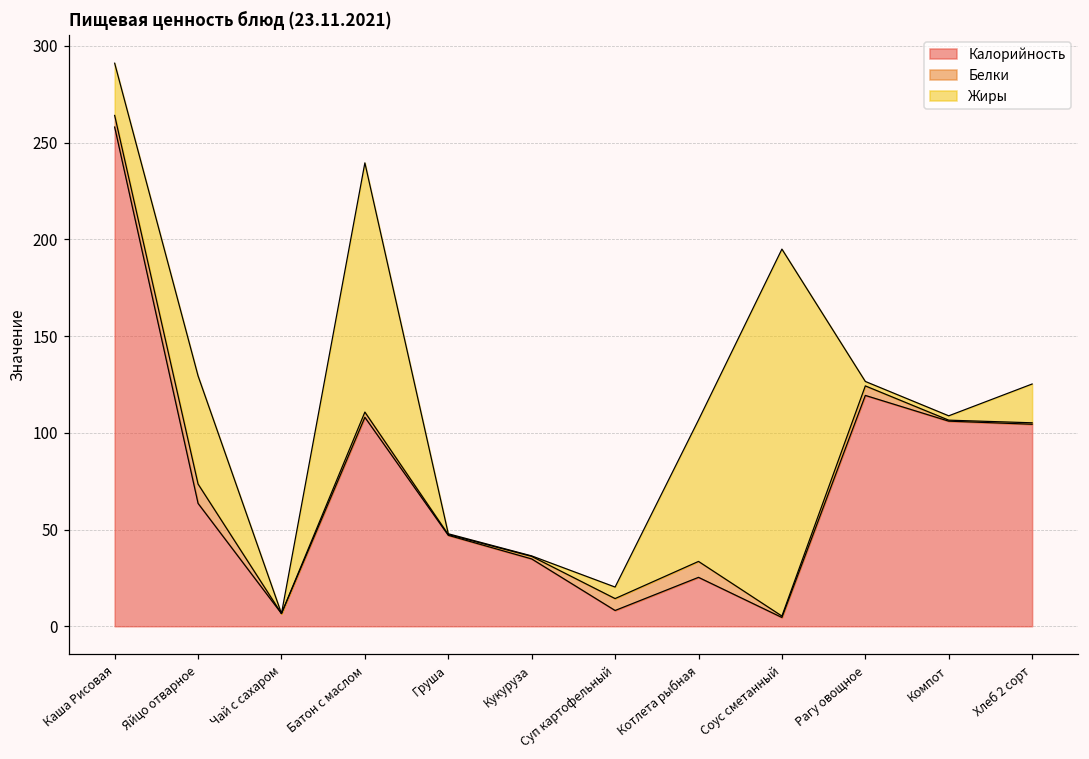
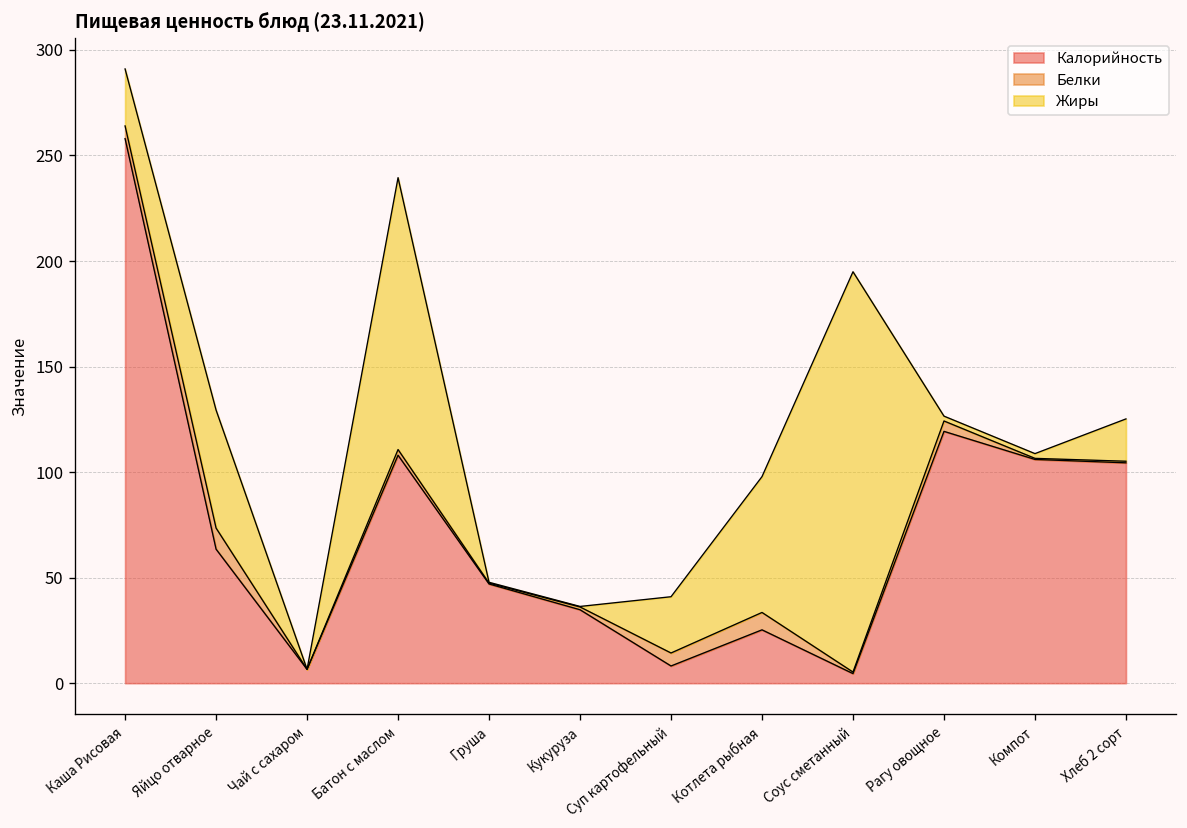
  {
    "Жиры": {
      "Каша Рисовая": 27,
      "Яйцо отварное": 56,
      "Батон с маслом": 129,
-     "Суп картофельный": 6,
-     "Котлета рыбная": 73,
+     "Суп картофельный": 27,
+     "Котлета рыбная": 64,
      "Соус сметанный": 190,
      "Рагу овощное": 2,
      "Компот": 2,
      "Хлеб 2 сорт": 20
    }
  }
